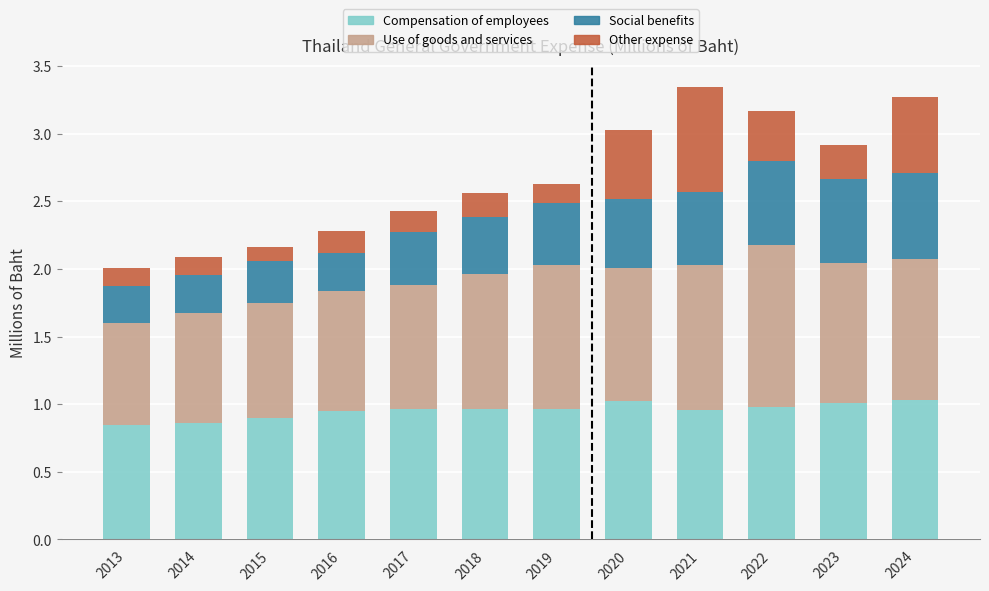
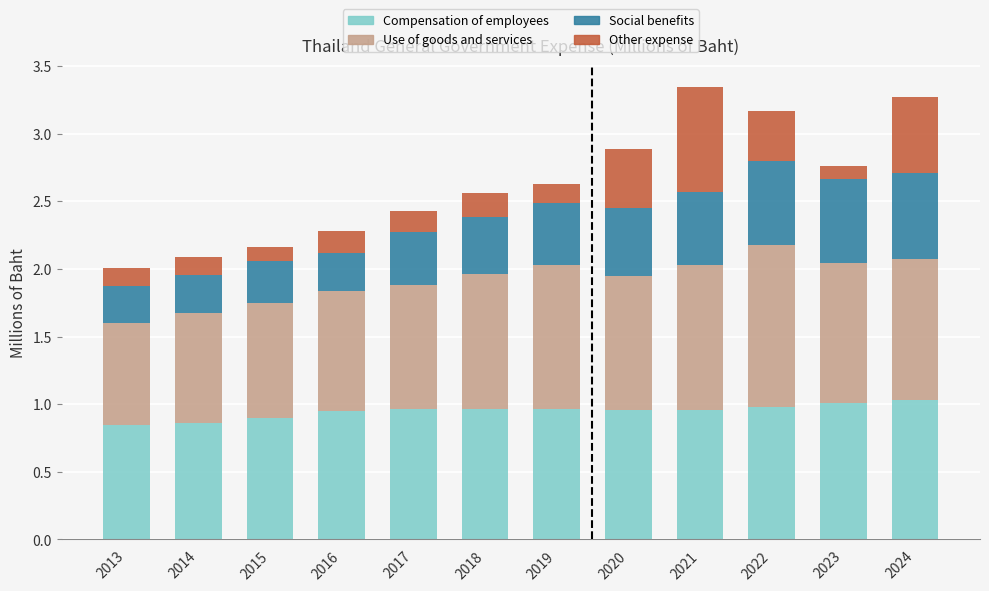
  {
    "Compensation of employees": {
      "2013": 0.85,
      "2014": 0.86,
      "2015": 0.90,
      "2016": 0.95,
      "2017": 0.96,
      "2018": 0.96,
      "2019": 0.97,
-     "2020": 1.02,
+     "2020": 0.96,
      "2021": 0.96,
      "2022": 0.98,
      "2023": 1.01,
      "2024": 1.03
    },
    "Use of goods and services": {
      "2013": 0.75,
      "2014": 0.81,
      "2015": 0.85,
      "2016": 0.89,
      "2017": 0.92,
      "2018": 1.00,
      "2019": 1.06,
      "2020": 0.99,
      "2021": 1.07,
      "2022": 1.20,
      "2023": 1.03,
      "2024": 1.04
    },
    "Social benefits": {
      "2013": 0.27,
      "2014": 0.28,
      "2015": 0.31,
      "2016": 0.29,
      "2017": 0.39,
      "2018": 0.42,
      "2019": 0.45,
      "2020": 0.51,
      "2021": 0.54,
      "2022": 0.62,
      "2023": 0.62,
      "2024": 0.64
    },
    "Other expense": {
      "2013": 0.14,
      "2014": 0.14,
      "2015": 0.11,
      "2016": 0.16,
      "2017": 0.15,
      "2018": 0.17,
      "2019": 0.14,
-     "2020": 0.51,
+     "2020": 0.43,
      "2021": 0.77,
      "2022": 0.37,
-     "2023": 0.25,
+     "2023": 0.10,
      "2024": 0.56
    }
  }
